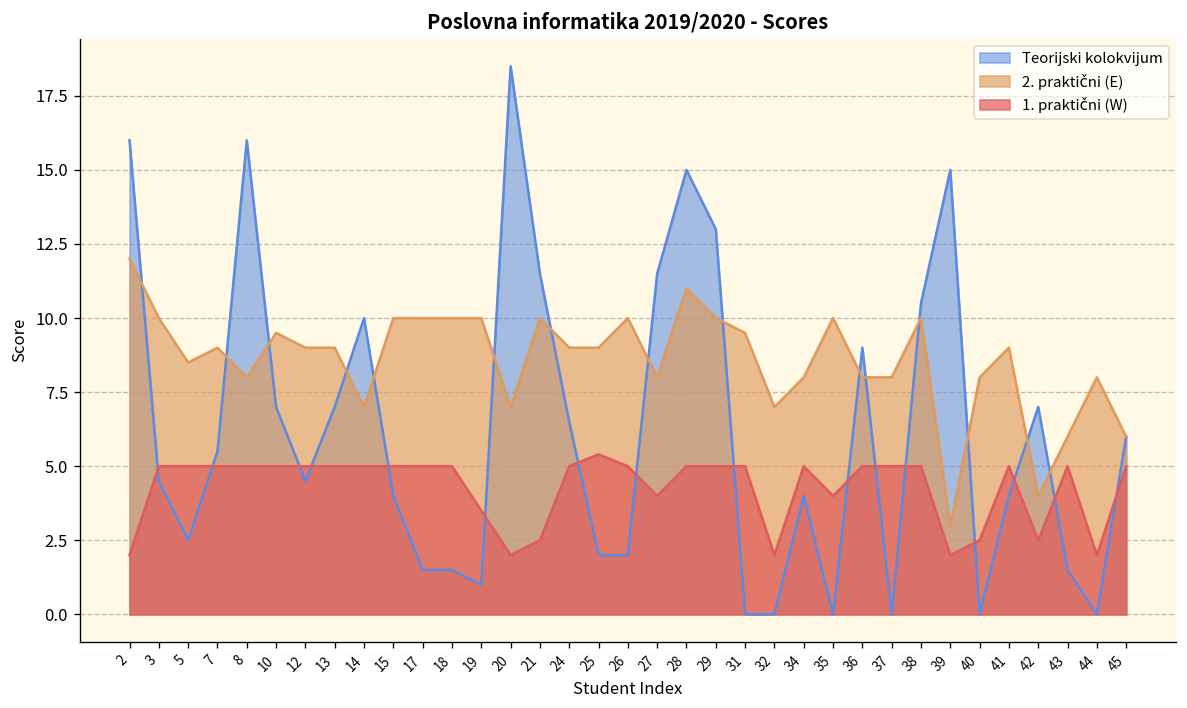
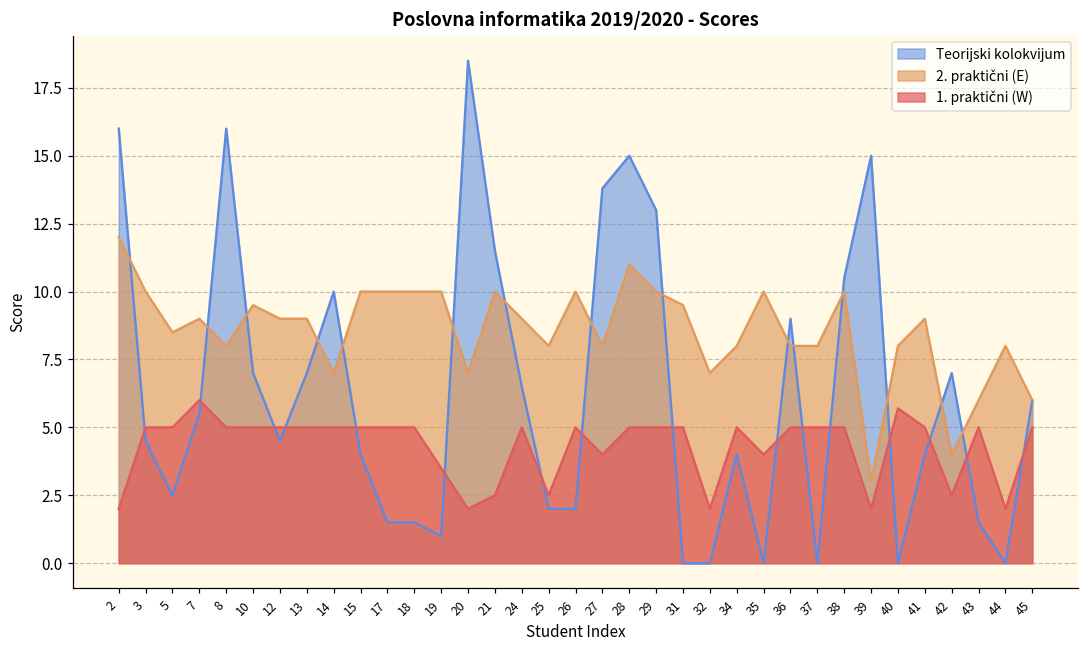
  {
    "Teorijski kolokvijum": {
      "2": 16.0,
      "3": 4.5,
      "5": 2.5,
      "7": 5.5,
      "8": 16.0,
      "10": 7.0,
      "12": 4.5,
      "13": 7.0,
      "14": 10.0,
      "15": 4.0,
      "17": 1.5,
      "18": 1.5,
      "19": 1.0,
      "20": 18.5,
      "21": 11.5,
      "24": 6.5,
      "25": 2.0,
      "26": 2.0,
-     "27": 11.5,
+     "27": 13.8,
      "28": 15.0,
      "29": 13.0,
      "31": 0.0,
      "32": 0.0,
      "34": 4.0,
      "35": 0.0,
      "36": 9.0,
      "37": 0.0,
      "38": 10.5,
      "39": 15.0,
      "40": 0.0,
      "41": 4.0,
      "42": 7.0,
      "43": 1.5,
      "44": 0.0
    },
    "2. praktični (E)": {
      "2": 12,
      "3": 10,
      "5": 8.5,
      "7": 9,
      "8": 8,
      "10": 9.5,
      "12": 9,
      "13": 9,
      "14": 7,
      "15": 10,
      "17": 10,
      "18": 10,
      "19": 10,
      "20": 7,
      "21": 10,
      "24": 9,
-     "25": 9,
+     "25": 8,
      "26": 10,
      "27": 8,
      "28": 11,
      "29": 10,
      "31": 9.5,
      "32": 7,
      "34": 8,
      "35": 10,
      "36": 8,
      "37": 8,
      "38": 10,
      "39": 3,
      "40": 8,
      "41": 9,
      "42": 4,
      "43": 6,
      "44": 8
    },
    "1. praktični (W)": {
      "2": 2.0,
      "3": 5.0,
      "5": 5.0,
-     "7": 5,
+     "7": 6,
      "8": 5.0,
      "10": 5.0,
      "12": 5.0,
      "13": 5.0,
      "14": 5.0,
      "15": 5.0,
      "17": 5.0,
      "18": 5.0,
      "19": 3.5,
      "20": 2.0,
      "21": 2.5,
      "24": 5.0,
-     "25": 5.4,
+     "25": 2.5,
      "26": 5.0,
      "27": 4.0,
      "28": 5.0,
      "29": 5.0,
      "31": 5.0,
      "32": 2.0,
      "34": 5.0,
      "35": 4.0,
      "36": 5.0,
      "37": 5.0,
      "38": 5.0,
      "39": 2.0,
-     "40": 2.5,
+     "40": 5.7,
      "41": 5.0,
      "42": 2.5,
      "43": 5.0,
      "44": 2.0,
      "45": 5.0
    }
  }
